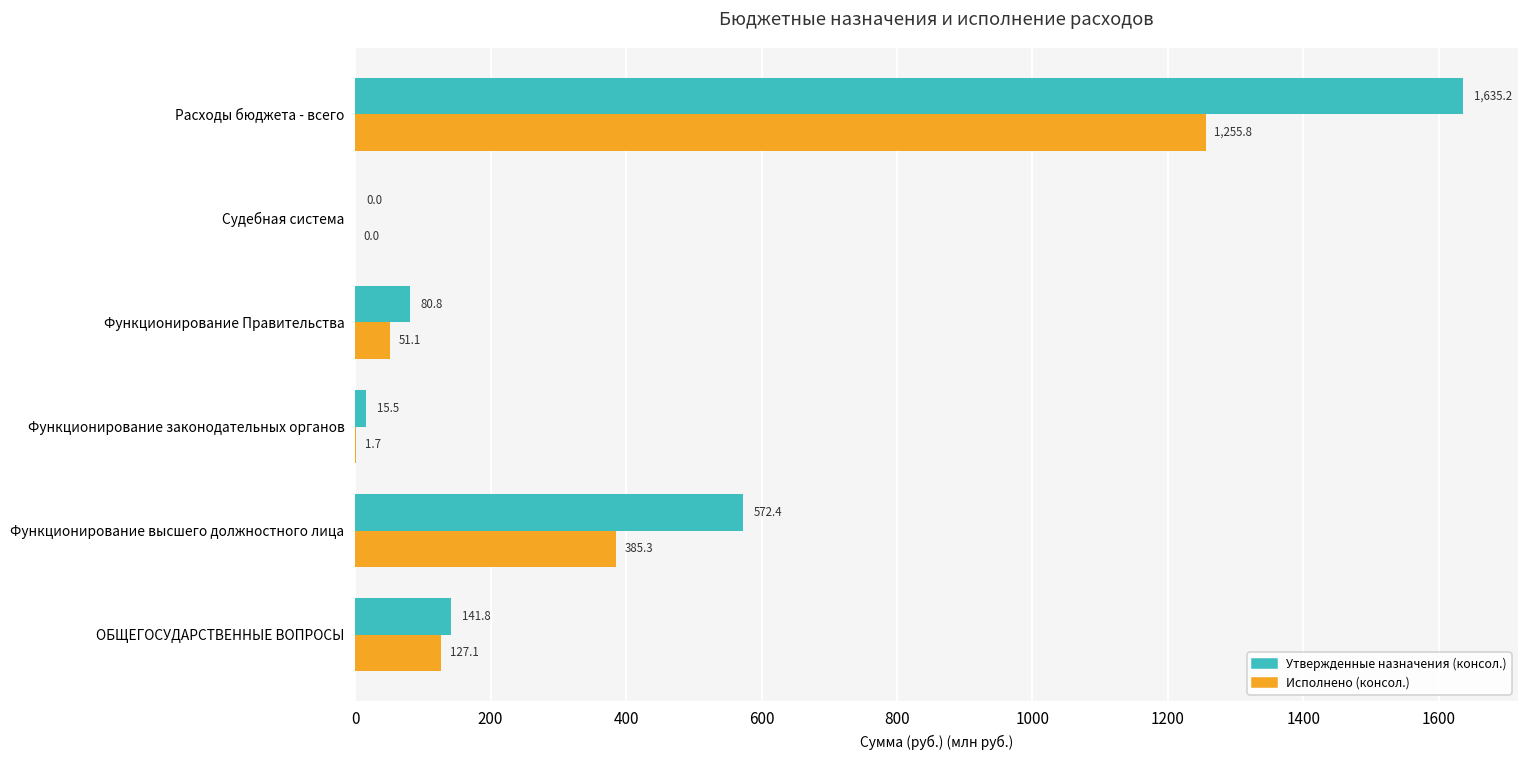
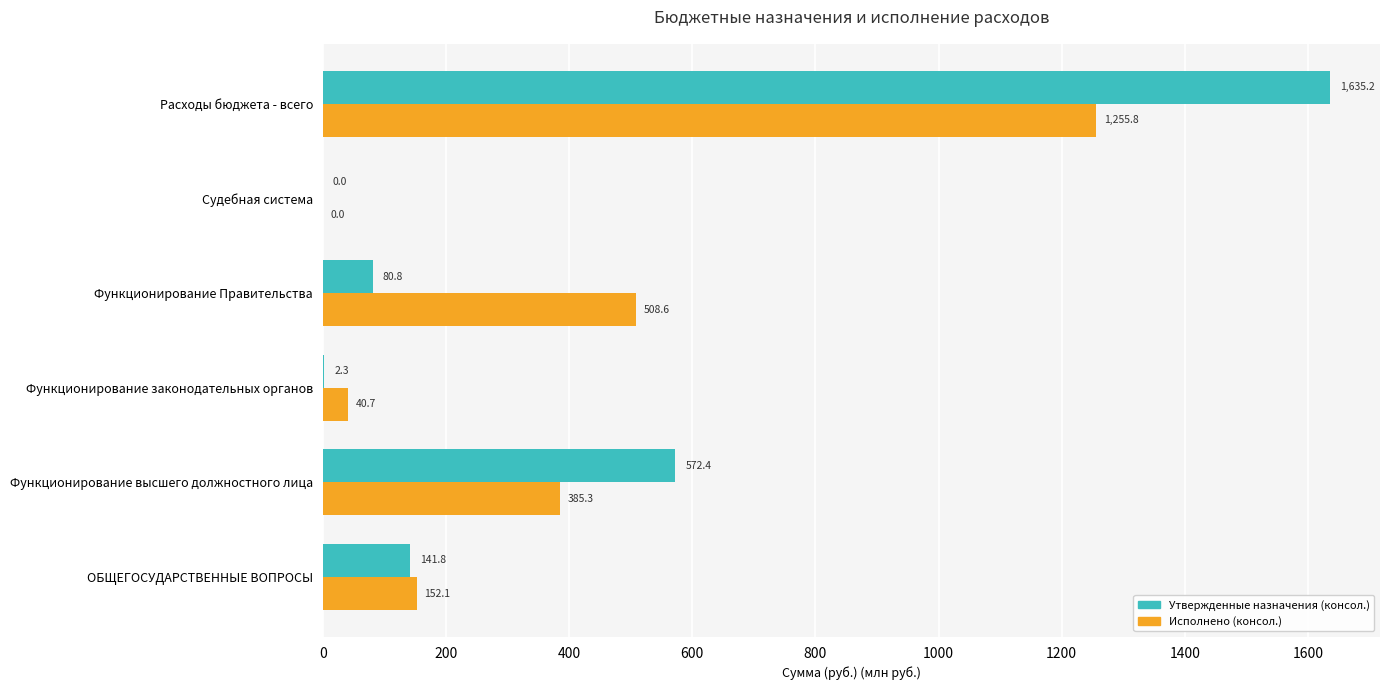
  {
    "Утвержденные назначения (консол.)": {
      "Расходы бюджета - всего": "1,635.2",
      "Судебная система": "0.0",
      "Функционирование Правительства": "80.8",
-     "Функционирование законодательных органов": "15.5",
+     "Функционирование законодательных органов": "2.3",
      "Функционирование высшего должностного лица": "572.4",
      "ОБЩЕГОСУДАРСТВЕННЫЕ ВОПРОСЫ": "141.8"
    },
    "Исполнено (консол.)": {
      "Расходы бюджета - всего": "1,255.8",
      "Судебная система": "0.0",
-     "Функционирование Правительства": "51.1",
-     "Функционирование законодательных органов": "1.7",
+     "Функционирование Правительства": "508.6",
+     "Функционирование законодательных органов": "40.7",
      "Функционирование высшего должностного лица": "385.3",
-     "ОБЩЕГОСУДАРСТВЕННЫЕ ВОПРОСЫ": "127.1"
+     "ОБЩЕГОСУДАРСТВЕННЫЕ ВОПРОСЫ": "152.1"
    }
  }
